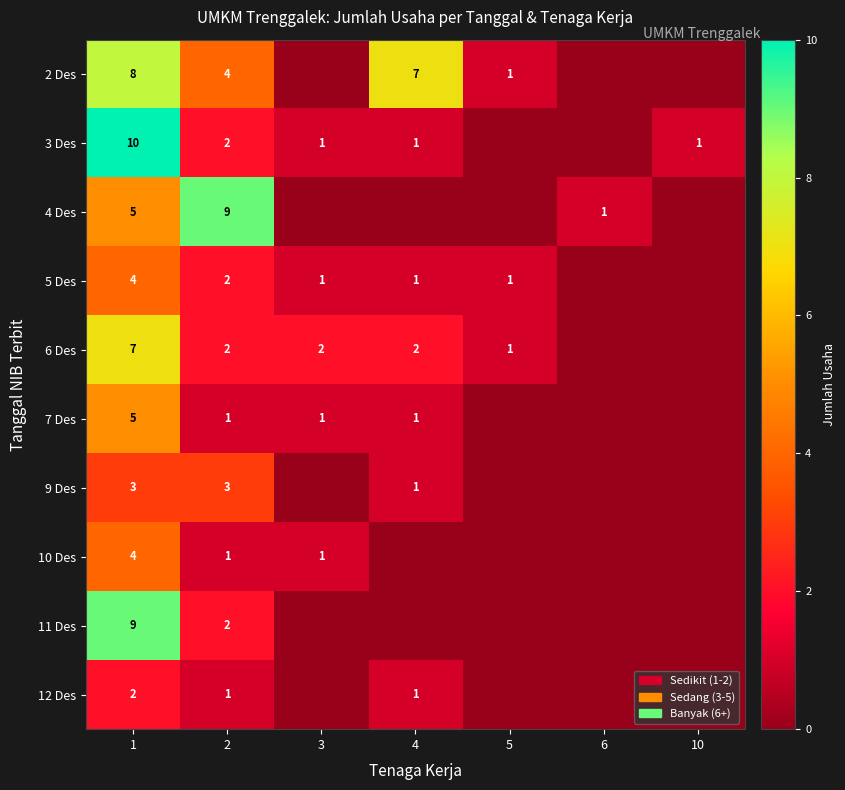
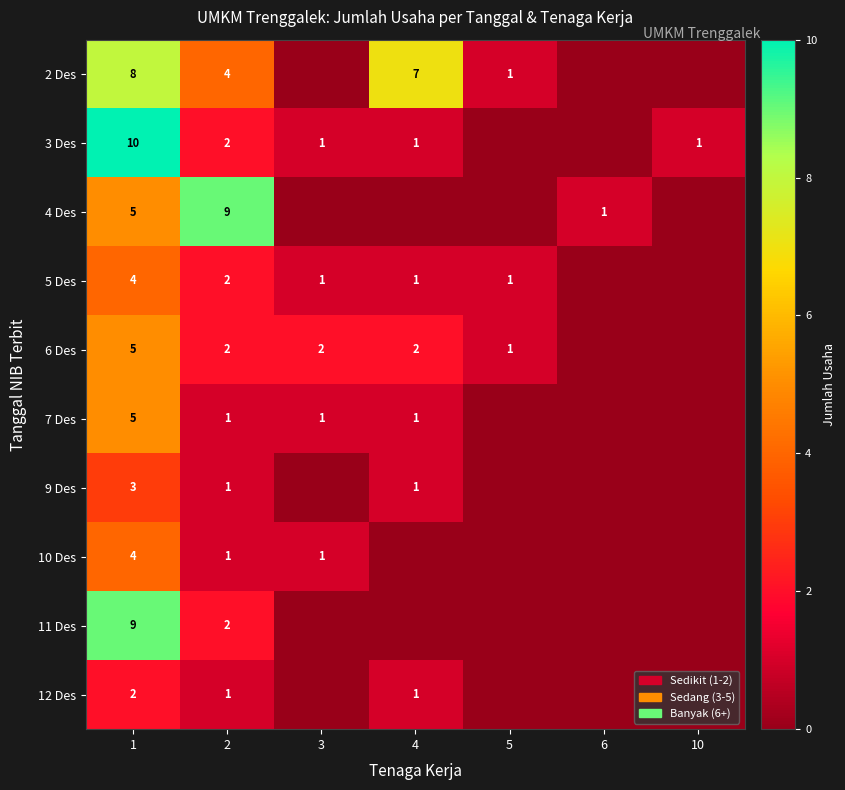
  {
    "2 Des": {
      "1": 8,
      "2": 4,
      "4": 7,
      "5": 1
    },
    "3 Des": {
      "1": 10,
      "2": 2,
      "3": 1,
      "4": 1,
      "10": 1
    },
    "4 Des": {
      "1": 5,
      "2": 9,
      "6": 1
    },
    "5 Des": {
      "1": 4,
      "2": 2,
      "3": 1,
      "4": 1,
      "5": 1
    },
    "6 Des": {
-     "1": 7,
+     "1": 5,
      "2": 2,
      "3": 2,
      "4": 2,
      "5": 1
    },
    "7 Des": {
      "1": 5,
      "2": 1,
      "3": 1,
      "4": 1
    },
    "9 Des": {
      "1": 3,
-     "2": 3,
+     "2": 1,
      "4": 1
    },
    "10 Des": {
      "1": 4,
      "2": 1,
      "3": 1
    },
    "11 Des": {
      "1": 9,
      "2": 2
    },
    "12 Des": {
      "1": 2,
      "2": 1,
      "4": 1
    }
  }
